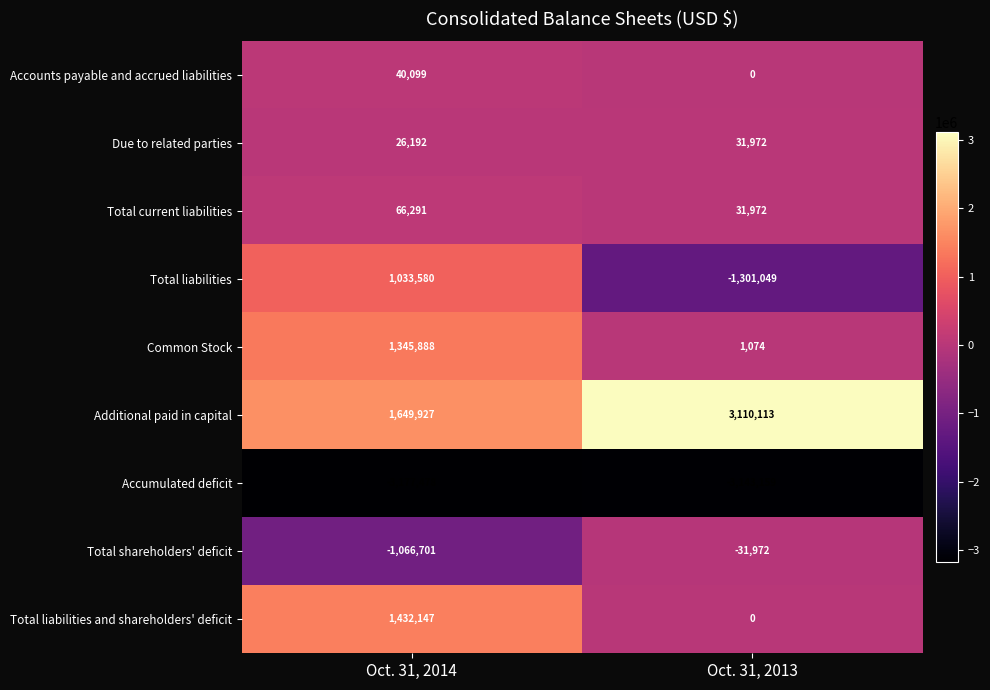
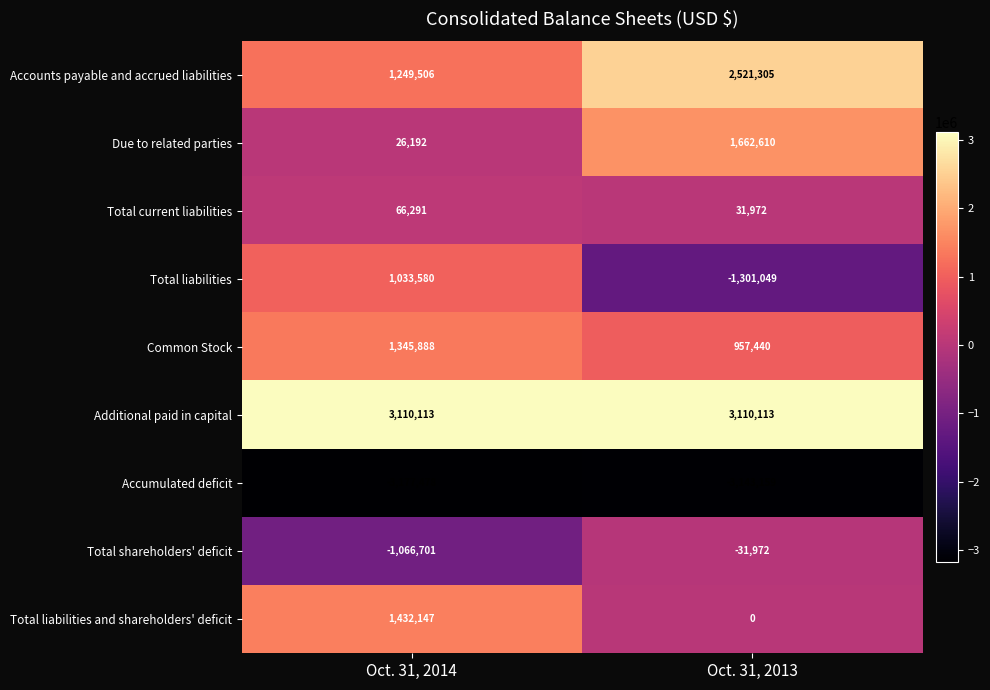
  {
    "Accounts payable and accrued liabilities": {
-     "Oct. 31, 2014": "40,099",
-     "Oct. 31, 2013": "0"
+     "Oct. 31, 2014": "1,249,506",
+     "Oct. 31, 2013": "2,521,305"
    },
    "Due to related parties": {
      "Oct. 31, 2014": "26,192",
-     "Oct. 31, 2013": "31,972"
+     "Oct. 31, 2013": "1,662,610"
    },
    "Total current liabilities": {
      "Oct. 31, 2014": "66,291",
      "Oct. 31, 2013": "31,972"
    },
    "Total liabilities": {
      "Oct. 31, 2014": "1,033,580",
      "Oct. 31, 2013": "-1,301,049"
    },
    "Common Stock": {
      "Oct. 31, 2014": "1,345,888",
-     "Oct. 31, 2013": "1,074"
+     "Oct. 31, 2013": "957,440"
    },
    "Additional paid in capital": {
-     "Oct. 31, 2014": "1,649,927",
+     "Oct. 31, 2014": "3,110,113",
      "Oct. 31, 2013": "3,110,113"
    },
    "Total shareholders' deficit": {
      "Oct. 31, 2014": "-1,066,701",
      "Oct. 31, 2013": "-31,972"
    },
    "Total liabilities and shareholders' deficit": {
      "Oct. 31, 2014": "1,432,147",
      "Oct. 31, 2013": "0"
    }
  }
